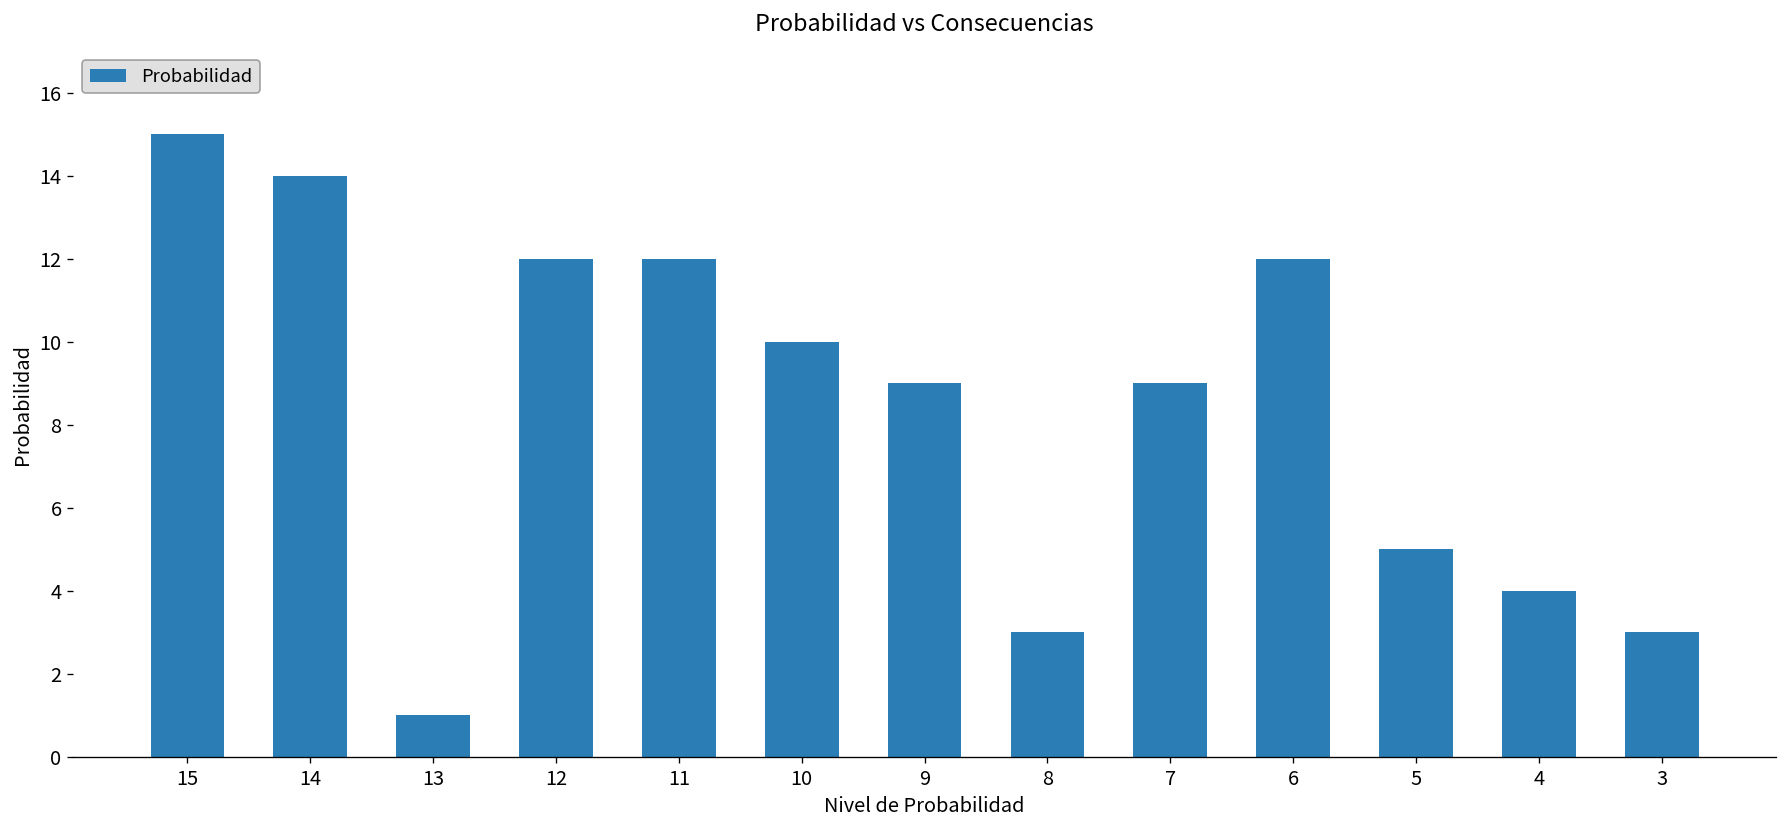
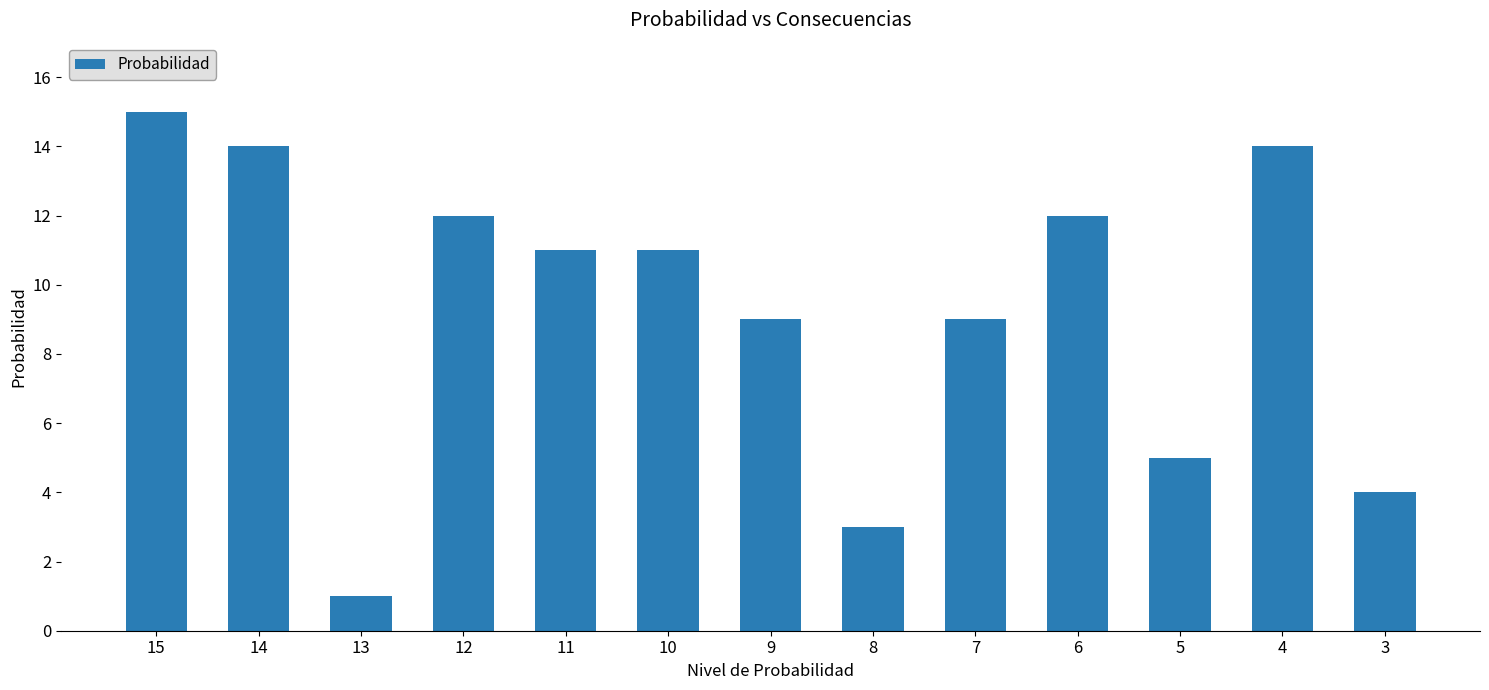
  {
    "15": 15,
    "14": 14,
    "13": 1,
    "12": 12,
-   "11": 12,
-   "10": 10,
+   "11": 11,
+   "10": 11,
    "9": 9,
    "8": 3,
    "7": 9,
    "6": 12,
    "5": 5,
-   "4": 4,
-   "3": 3
+   "4": 14,
+   "3": 4
  }
